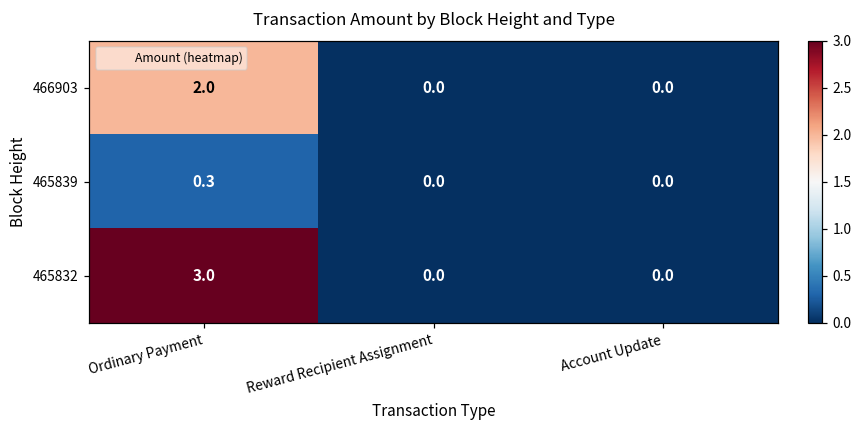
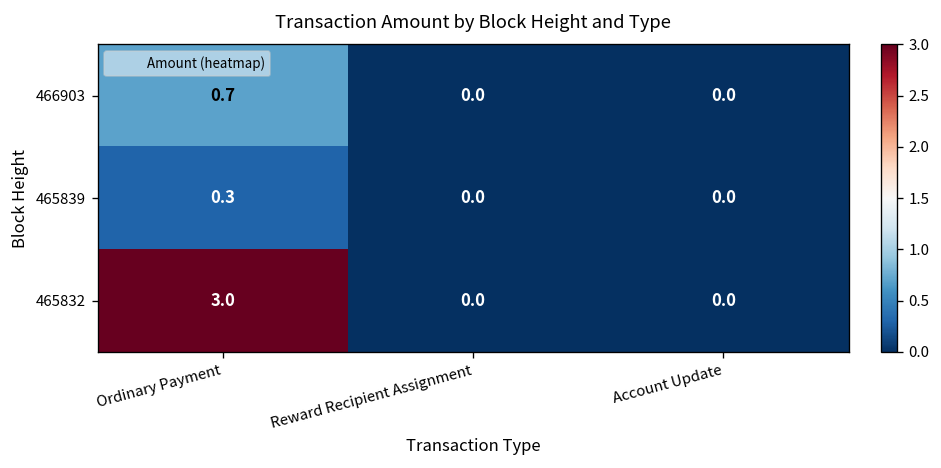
  {
    "466903": {
-     "Ordinary Payment": 2.0,
+     "Ordinary Payment": 0.7,
      "Reward Recipient Assignment": 0.0,
      "Account Update": 0.0
    },
    "465839": {
      "Ordinary Payment": 0.3,
      "Reward Recipient Assignment": 0.0,
      "Account Update": 0.0
    },
    "465832": {
      "Ordinary Payment": 3.0,
      "Reward Recipient Assignment": 0.0,
      "Account Update": 0.0
    }
  }
